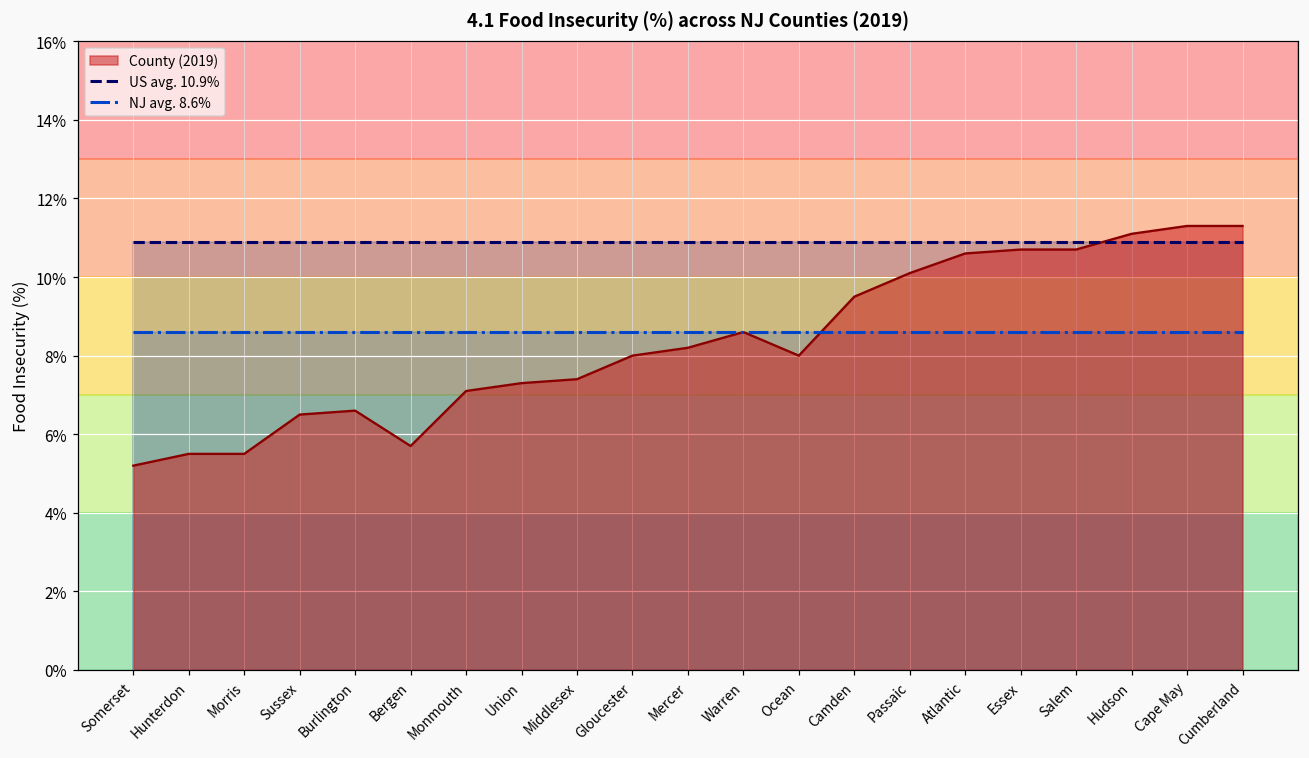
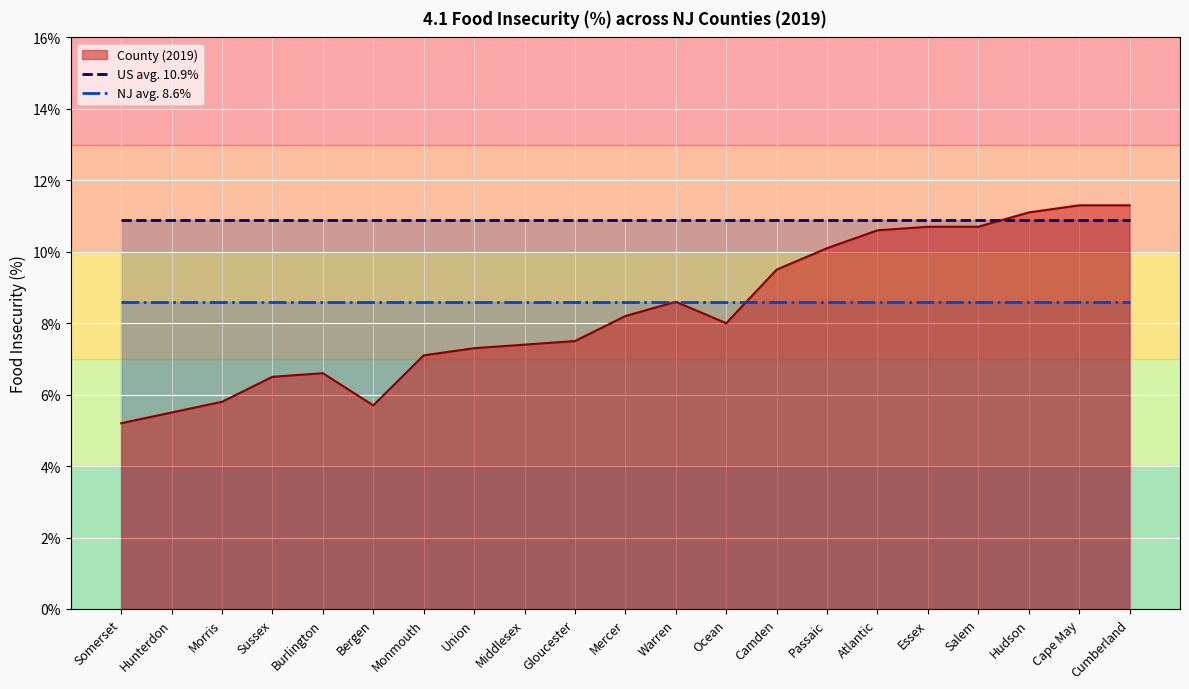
  {
    "County (2019)": {
      "Somerset": "5.2%",
      "Hunterdon": "5.5%",
-     "Morris": "5.5%",
+     "Morris": "5.8%",
      "Sussex": "6.5%",
      "Burlington": "6.6%",
      "Bergen": "5.7%",
      "Monmouth": "7.1%",
      "Union": "7.3%",
      "Middlesex": "7.4%",
-     "Gloucester": "8.0%",
+     "Gloucester": "7.5%",
      "Mercer": "8.2%",
      "Ocean": "8.0%",
      "Camden": "9.5%",
      "Passaic": "10.1%",
      "Atlantic": "10.6%",
      "Essex": "10.7%",
      "Salem": "10.7%",
      "Hudson": "11.1%",
      "Cape May": "11.3%",
      "Cumberland": "11.3%"
    },
    "US avg. 10.9%": {
      "Somerset": "10.9%",
      "Hunterdon": "10.9%",
      "Morris": "10.9%",
      "Sussex": "10.9%",
      "Burlington": "10.9%",
      "Bergen": "10.9%",
      "Monmouth": "10.9%",
      "Union": "10.9%",
      "Middlesex": "10.9%",
      "Gloucester": "10.9%",
      "Mercer": "10.9%",
      "Warren": "10.9%",
      "Ocean": "10.9%",
      "Camden": "10.9%",
      "Passaic": "10.9%",
      "Atlantic": "10.9%",
      "Essex": "10.9%",
      "Salem": "10.9%",
      "Hudson": "10.9%",
      "Cape May": "10.9%",
      "Cumberland": "10.9%"
    },
    "NJ avg. 8.6%": {
      "Somerset": "8.6%",
      "Hunterdon": "8.6%",
      "Morris": "8.6%",
      "Sussex": "8.6%",
      "Burlington": "8.6%",
      "Bergen": "8.6%",
      "Monmouth": "8.6%",
      "Union": "8.6%",
      "Middlesex": "8.6%",
      "Gloucester": "8.6%",
      "Mercer": "8.6%",
      "Ocean": "8.6%",
      "Camden": "8.6%",
      "Passaic": "8.6%",
      "Atlantic": "8.6%",
      "Essex": "8.6%",
      "Salem": "8.6%",
      "Hudson": "8.6%",
      "Cape May": "8.6%",
      "Cumberland": "8.6%"
    }
  }
